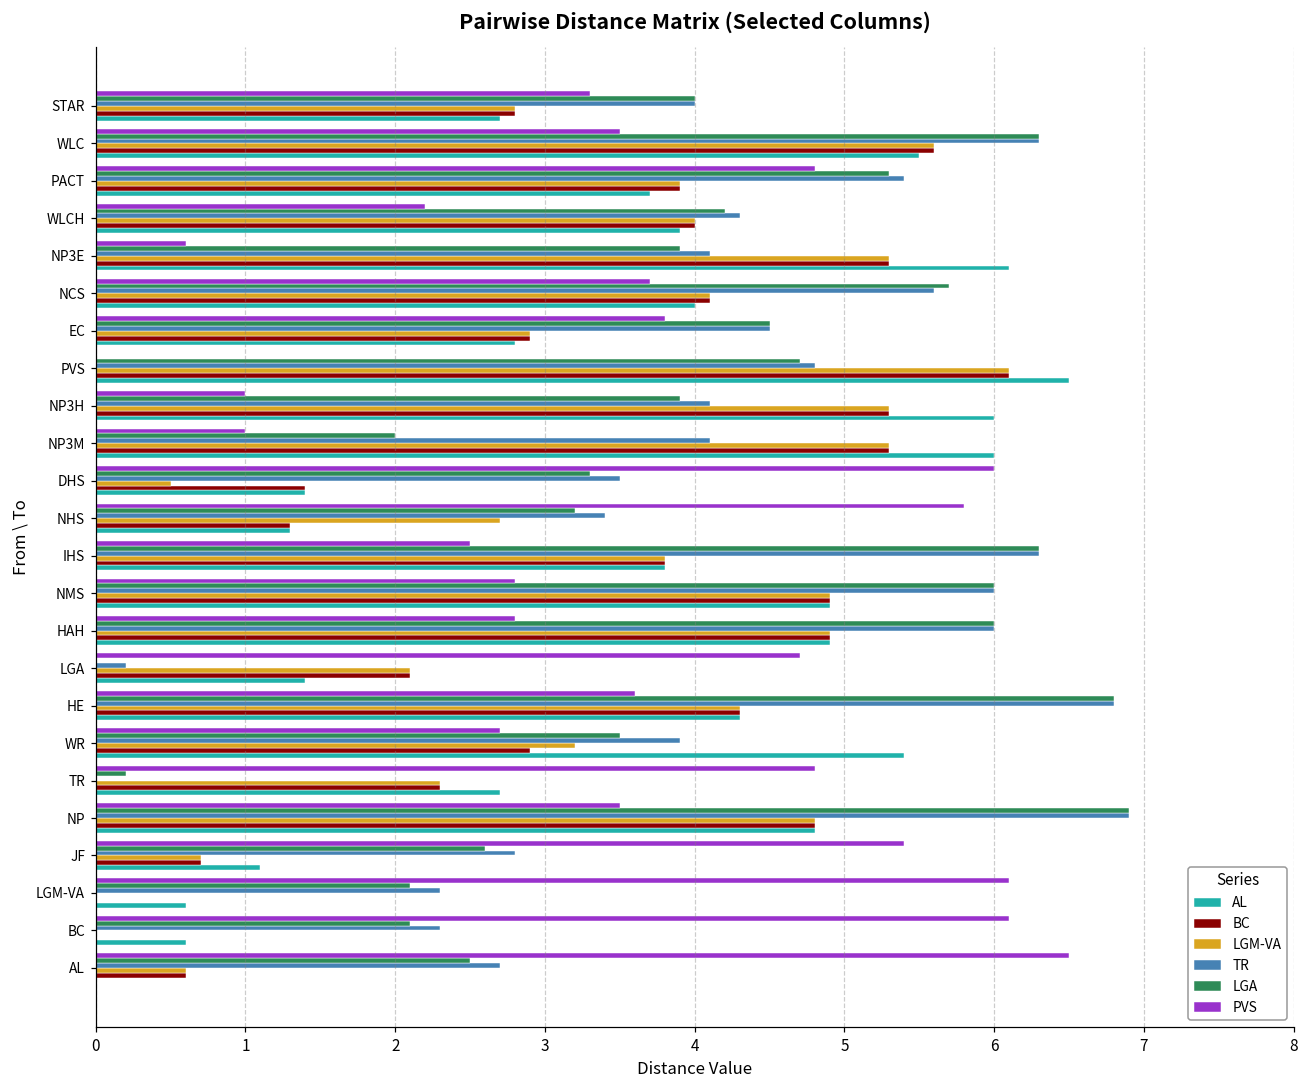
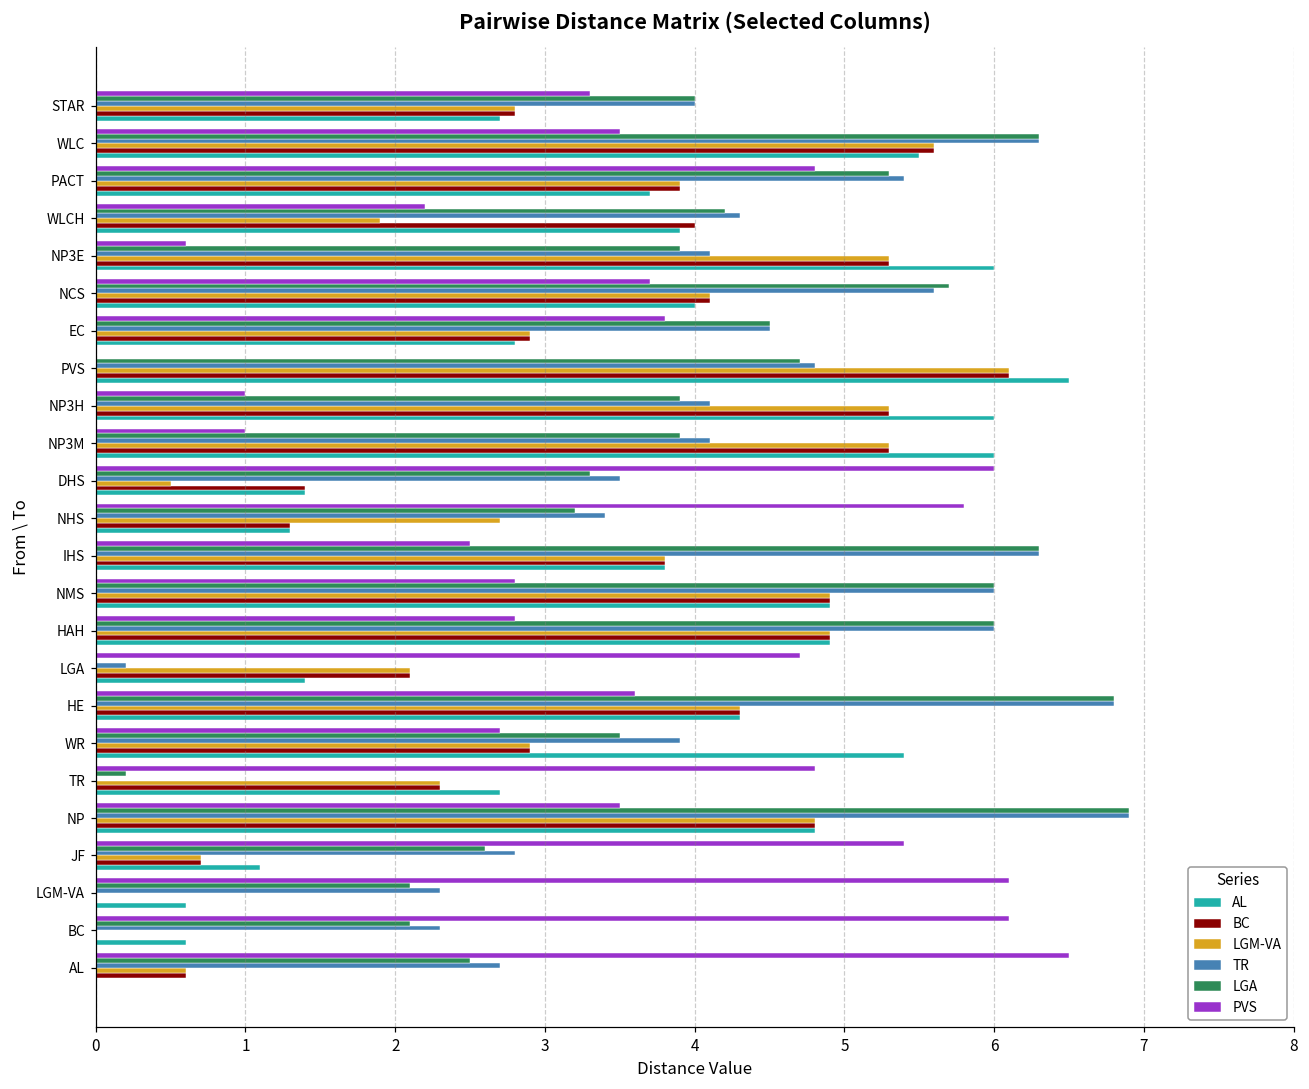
  {
    "AL": {
      "STAR": 2.7,
      "WLC": 5.5,
      "PACT": 3.7,
      "WLCH": 3.9,
-     "NP3E": 6.1,
+     "NP3E": 6.0,
      "NCS": 4.0,
      "EC": 2.8,
      "PVS": 6.5,
      "NP3H": 6.0,
      "NP3M": 6.0,
      "DHS": 1.4,
      "NHS": 1.3,
      "IHS": 3.8,
      "NMS": 4.9,
      "HAH": 4.9,
      "LGA": 1.4,
      "HE": 4.3,
      "WR": 5.4,
      "TR": 2.7,
      "NP": 4.8,
      "JF": 1.1,
      "LGM-VA": 0.6,
      "BC": 0.6,
      "AL": 0.0
    },
    "BC": {
      "STAR": 2.8,
      "WLC": 5.6,
      "PACT": 3.9,
      "WLCH": 4.0,
      "NP3E": 5.3,
      "NCS": 4.1,
      "EC": 2.9,
      "PVS": 6.1,
      "NP3H": 5.3,
      "NP3M": 5.3,
      "DHS": 1.4,
      "NHS": 1.3,
      "IHS": 3.8,
      "NMS": 4.9,
      "HAH": 4.9,
      "LGA": 2.1,
      "HE": 4.3,
      "WR": 2.9,
      "TR": 2.3,
      "NP": 4.8,
      "JF": 0.7,
      "LGM-VA": 0.0,
      "BC": 0.0,
      "AL": 0.6
    },
    "LGM-VA": {
      "STAR": 2.8,
      "WLC": 5.6,
      "PACT": 3.9,
-     "WLCH": 4.0,
+     "WLCH": 1.9,
      "NP3E": 5.3,
      "NCS": 4.1,
      "EC": 2.9,
      "PVS": 6.1,
      "NP3H": 5.3,
      "NP3M": 5.3,
      "DHS": 0.5,
      "NHS": 2.7,
      "IHS": 3.8,
      "NMS": 4.9,
      "HAH": 4.9,
      "LGA": 2.1,
      "HE": 4.3,
-     "WR": 3.2,
+     "WR": 2.9,
      "TR": 2.3,
      "NP": 4.8,
      "JF": 0.7,
      "LGM-VA": 0.0,
      "BC": 0.0,
      "AL": 0.6
    },
    "TR": {
      "STAR": 4.0,
      "WLC": 6.3,
      "PACT": 5.4,
      "WLCH": 4.3,
      "NP3E": 4.1,
      "NCS": 5.6,
      "EC": 4.5,
      "PVS": 4.8,
      "NP3H": 4.1,
      "NP3M": 4.1,
      "DHS": 3.5,
      "NHS": 3.4,
      "IHS": 6.3,
      "NMS": 6.0,
      "HAH": 6.0,
      "LGA": 0.2,
      "HE": 6.8,
      "WR": 3.9,
      "TR": 0.0,
      "NP": 6.9,
      "JF": 2.8,
      "LGM-VA": 2.3,
      "BC": 2.3,
      "AL": 2.7
    },
    "LGA": {
      "STAR": 4.0,
      "WLC": 6.3,
      "PACT": 5.3,
      "WLCH": 4.2,
      "NP3E": 3.9,
      "NCS": 5.7,
      "EC": 4.5,
      "PVS": 4.7,
      "NP3H": 3.9,
-     "NP3M": 2.0,
+     "NP3M": 3.9,
      "DHS": 3.3,
      "NHS": 3.2,
      "IHS": 6.3,
      "NMS": 6.0,
      "HAH": 6.0,
      "LGA": 0.0,
      "HE": 6.8,
      "WR": 3.5,
      "TR": 0.2,
      "NP": 6.9,
      "JF": 2.6,
      "LGM-VA": 2.1,
      "BC": 2.1,
      "AL": 2.5
    },
    "PVS": {
      "STAR": 3.3,
      "WLC": 3.5,
      "PACT": 4.8,
      "WLCH": 2.2,
      "NP3E": 0.6,
      "NCS": 3.7,
      "EC": 3.8,
      "PVS": 0.0,
      "NP3H": 1.0,
      "NP3M": 1.0,
      "DHS": 6.0,
      "NHS": 5.8,
      "IHS": 2.5,
      "NMS": 2.8,
      "HAH": 2.8,
      "LGA": 4.7,
      "HE": 3.6,
      "WR": 2.7,
      "TR": 4.8,
      "NP": 3.5,
      "JF": 5.4,
      "LGM-VA": 6.1,
      "BC": 6.1,
      "AL": 6.5
    }
  }
